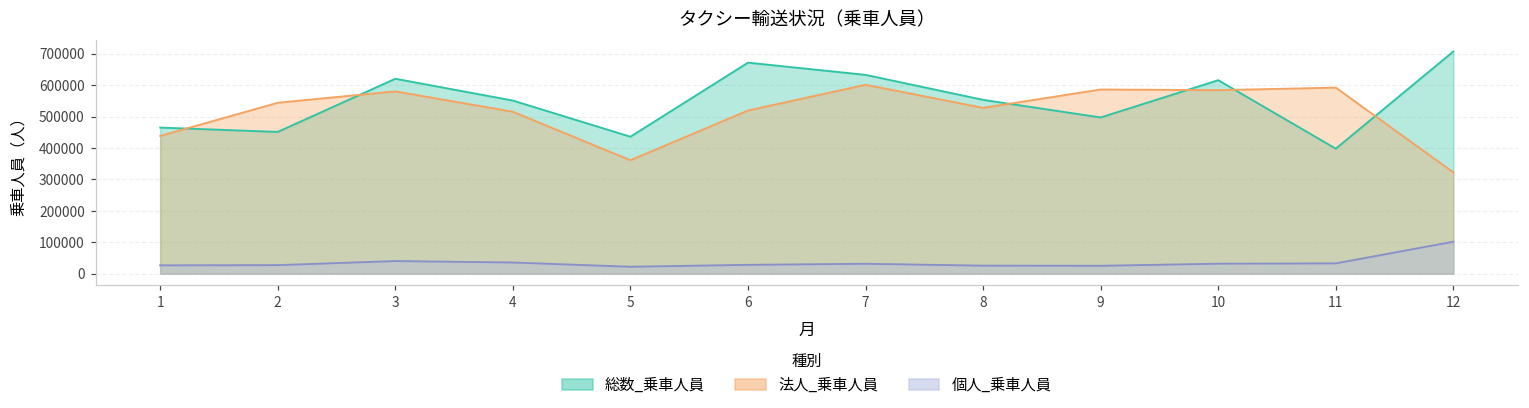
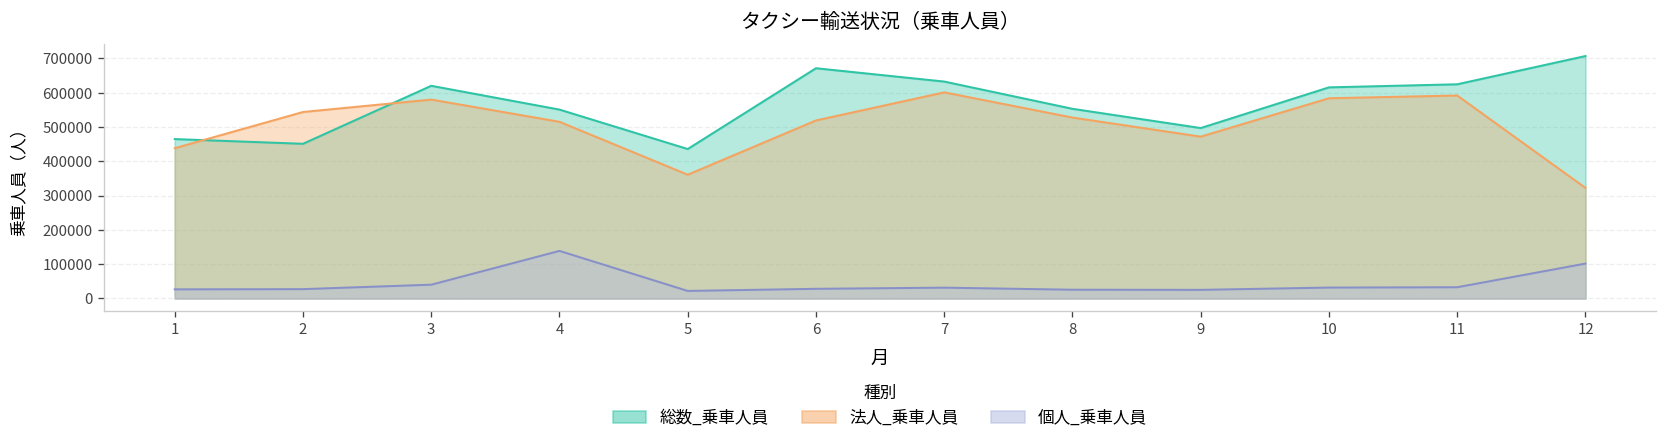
  {
    "総数_乗車人員": {
      "1": 460000,
      "2": 450000,
      "3": 620000,
      "4": 550000,
      "5": 440000,
      "6": 670000,
      "7": 630000,
      "8": 550000,
      "9": 500000,
      "10": 620000,
-     "11": 400000,
+     "11": 620000,
      "12": 710000
    },
    "法人_乗車人員": {
      "1": 440000,
      "2": 540000,
      "3": 580000,
      "4": 520000,
      "5": 360000,
      "6": 520000,
      "7": 600000,
      "8": 530000,
-     "9": 590000,
+     "9": 470000,
      "10": 580000,
      "11": 590000,
      "12": 320000
    },
    "個人_乗車人員": {
      "1": 30000,
      "2": 30000,
      "3": 40000,
-     "4": 40000,
+     "4": 140000,
      "5": 20000,
      "6": 30000,
      "7": 30000,
      "8": 30000,
      "9": 30000,
      "10": 30000,
      "11": 30000,
      "12": 100000
    }
  }
